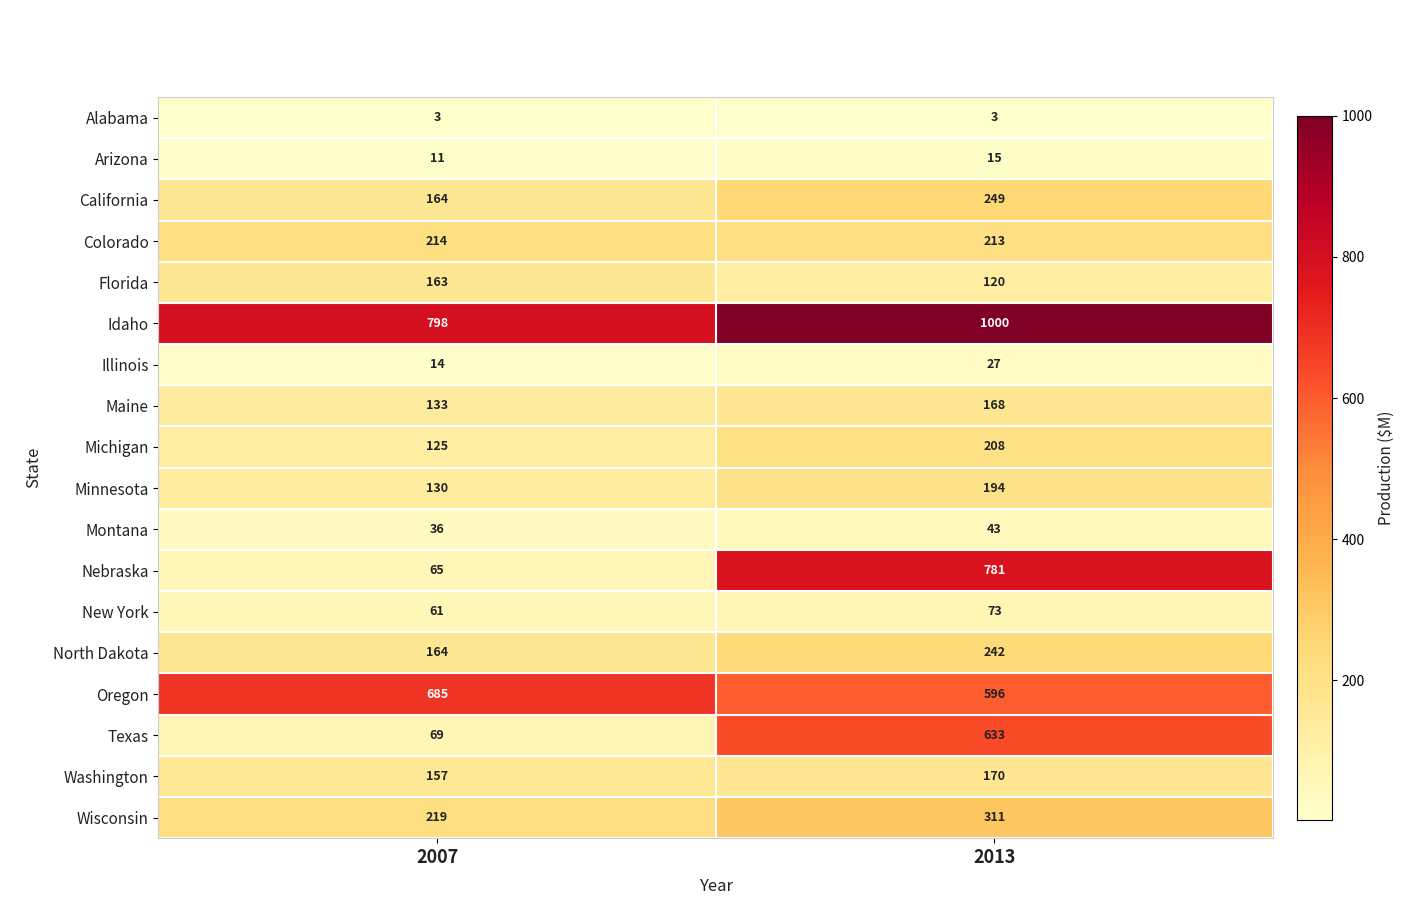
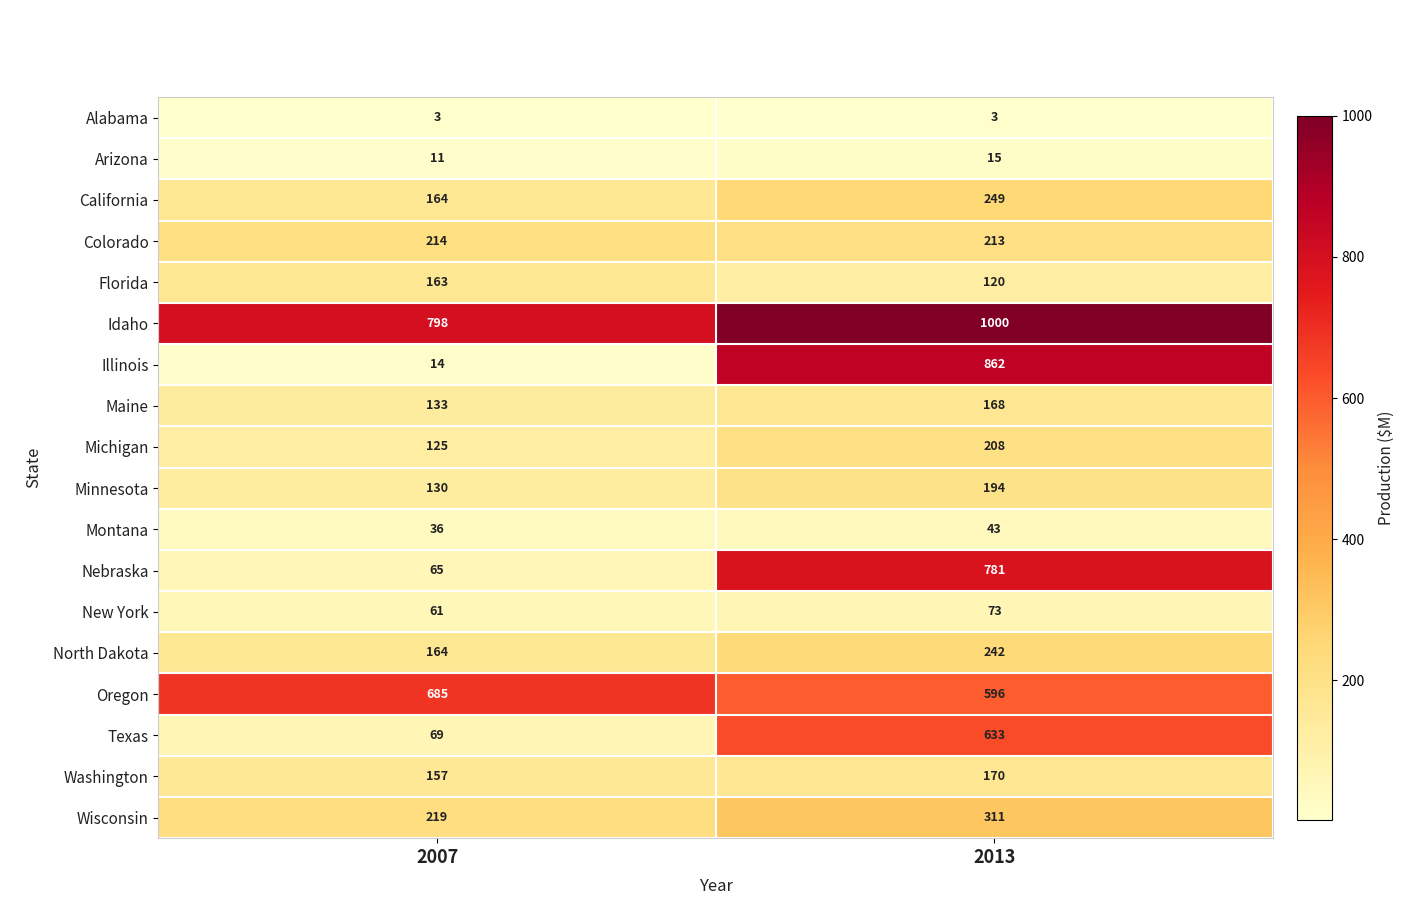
  {
    "Alabama": {
      "2007": 3,
      "2013": 3
    },
    "Arizona": {
      "2007": 11,
      "2013": 15
    },
    "California": {
      "2007": 164,
      "2013": 249
    },
    "Colorado": {
      "2007": 214,
      "2013": 213
    },
    "Florida": {
      "2007": 163,
      "2013": 120
    },
    "Idaho": {
      "2007": 798,
      "2013": 1000
    },
    "Illinois": {
      "2007": 14,
-     "2013": 27
+     "2013": 862
    },
    "Maine": {
      "2007": 133,
      "2013": 168
    },
    "Michigan": {
      "2007": 125,
      "2013": 208
    },
    "Minnesota": {
      "2007": 130,
      "2013": 194
    },
    "Montana": {
      "2007": 36,
      "2013": 43
    },
    "Nebraska": {
      "2007": 65,
      "2013": 781
    },
    "New York": {
      "2007": 61,
      "2013": 73
    },
    "North Dakota": {
      "2007": 164,
      "2013": 242
    },
    "Oregon": {
      "2007": 685,
      "2013": 596
    },
    "Texas": {
      "2007": 69,
      "2013": 633
    },
    "Washington": {
      "2007": 157,
      "2013": 170
    },
    "Wisconsin": {
      "2007": 219,
      "2013": 311
    }
  }
